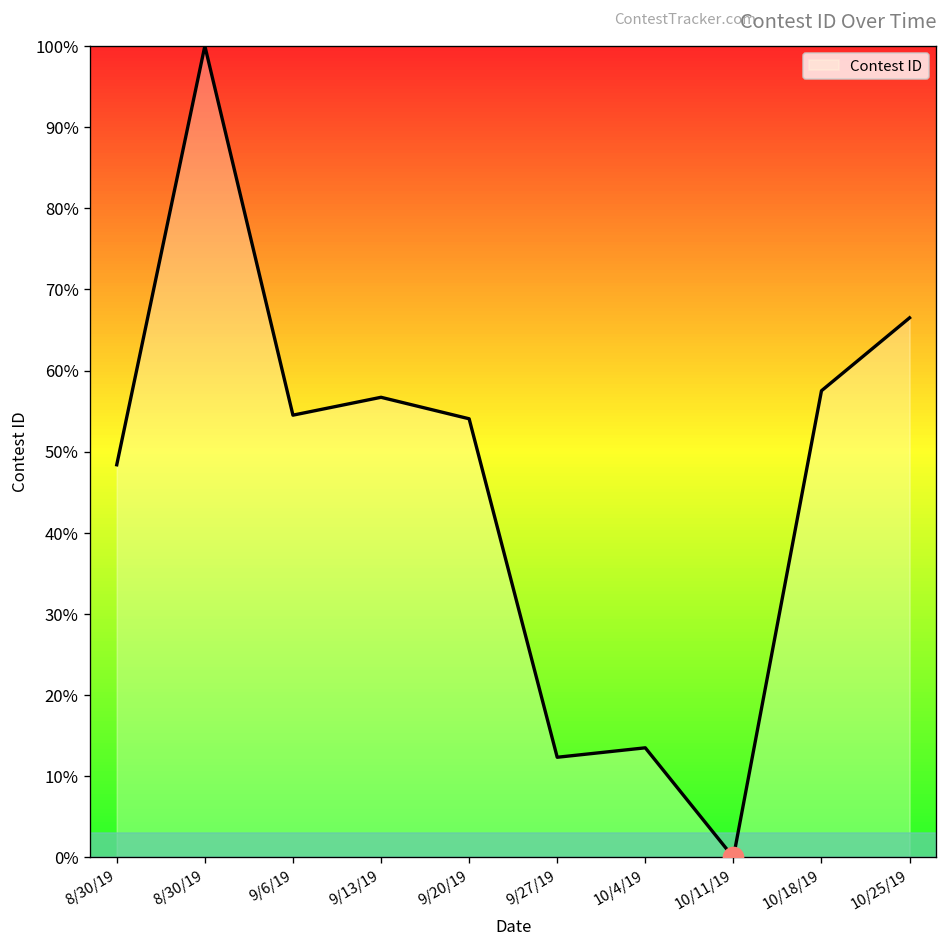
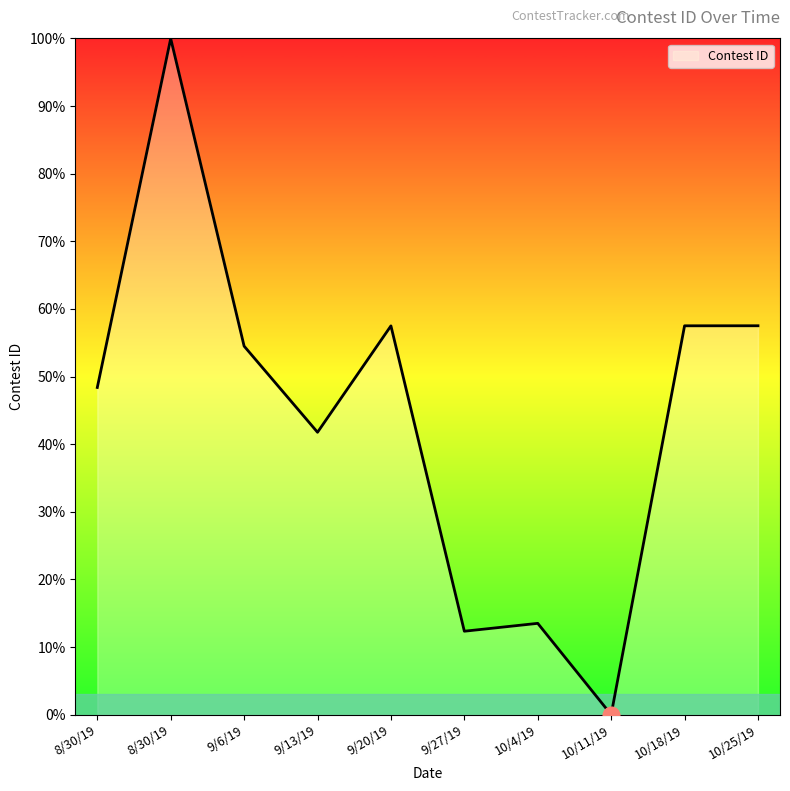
  {
    "Contest ID": {
      "9/6/19": "55%",
-     "9/13/19": "57%",
-     "9/20/19": "54%",
+     "9/13/19": "42%",
+     "9/20/19": "57%",
      "9/27/19": "12%",
      "10/4/19": "14%",
      "10/18/19": "58%",
-     "10/25/19": "66%"
+     "10/25/19": "58%"
    }
  }
